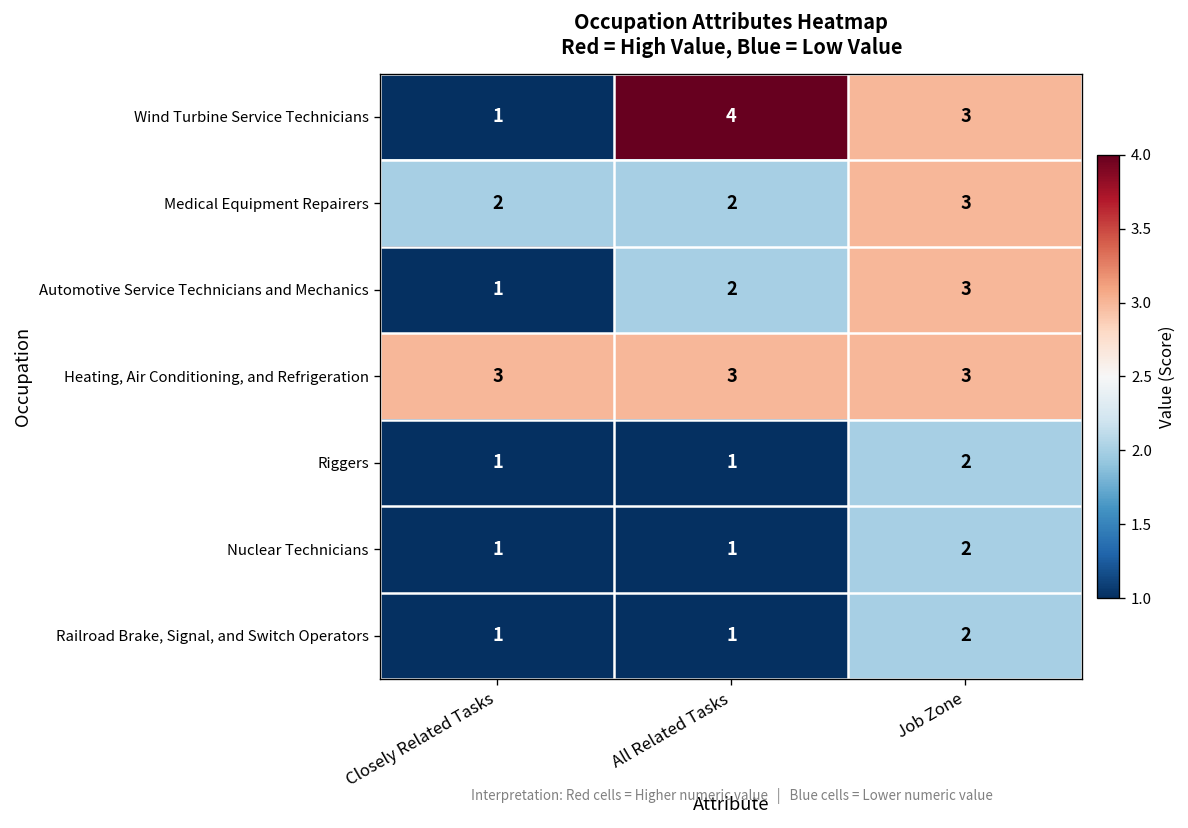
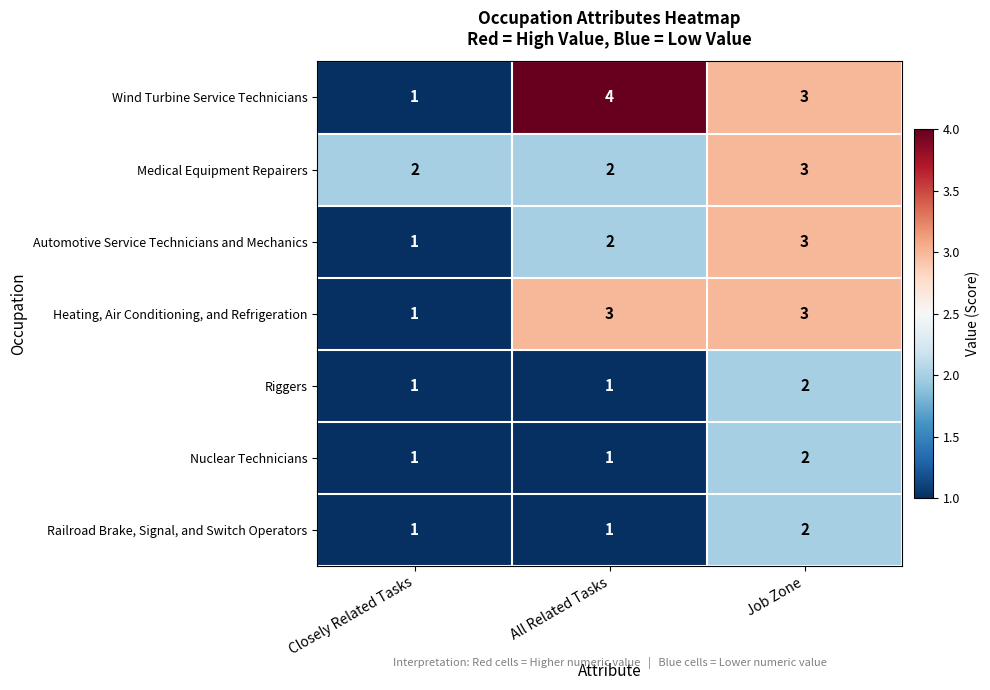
  {
    "Wind Turbine Service Technicians": {
      "Closely Related Tasks": 1,
      "All Related Tasks": 4,
      "Job Zone": 3
    },
    "Medical Equipment Repairers": {
      "Closely Related Tasks": 2,
      "All Related Tasks": 2,
      "Job Zone": 3
    },
    "Automotive Service Technicians and Mechanics": {
      "Closely Related Tasks": 1,
      "All Related Tasks": 2,
      "Job Zone": 3
    },
    "Heating, Air Conditioning, and Refrigeration": {
-     "Closely Related Tasks": 3,
+     "Closely Related Tasks": 1,
      "All Related Tasks": 3,
      "Job Zone": 3
    },
    "Riggers": {
      "Closely Related Tasks": 1,
      "All Related Tasks": 1,
      "Job Zone": 2
    },
    "Nuclear Technicians": {
      "Closely Related Tasks": 1,
      "All Related Tasks": 1,
      "Job Zone": 2
    },
    "Railroad Brake, Signal, and Switch Operators": {
      "Closely Related Tasks": 1,
      "All Related Tasks": 1,
      "Job Zone": 2
    }
  }
